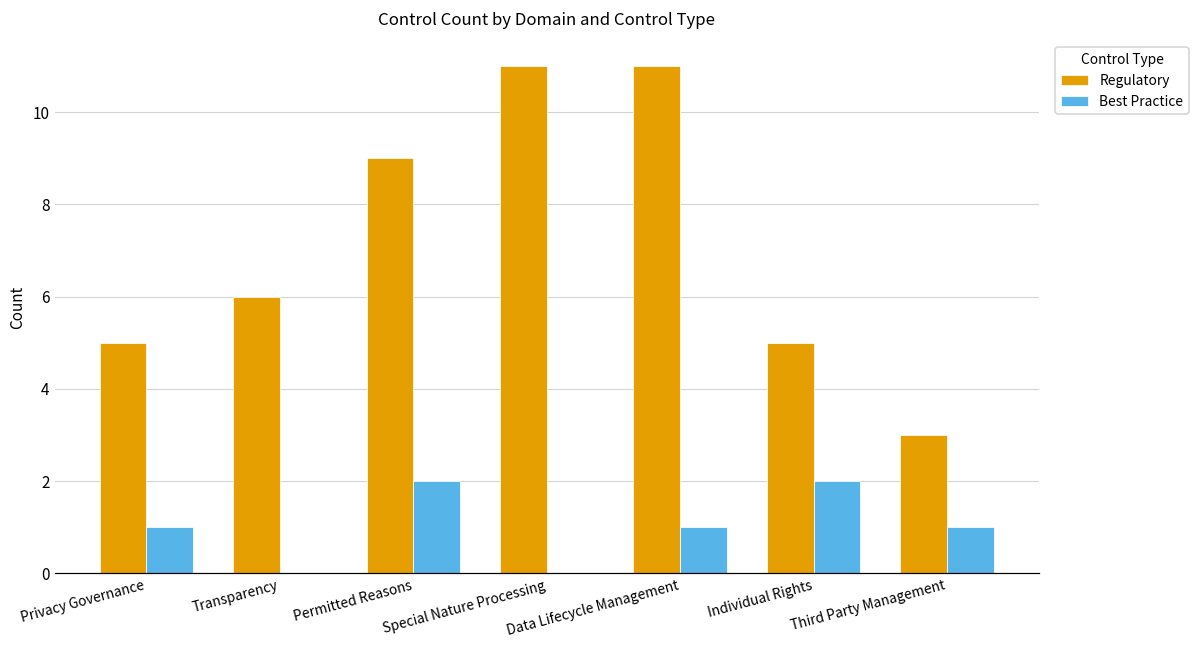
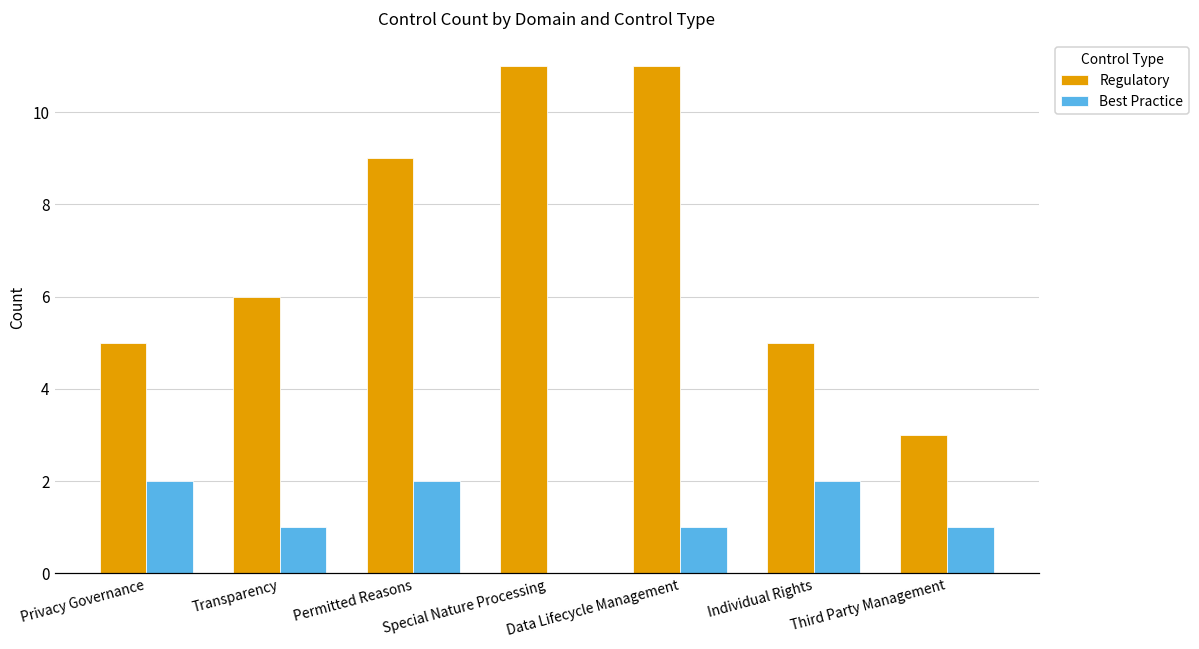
  {
    "Regulatory": {
      "Privacy Governance": 5,
      "Transparency": 6,
      "Permitted Reasons": 9,
      "Special Nature Processing": 11,
      "Data Lifecycle Management": 11,
      "Individual Rights": 5,
      "Third Party Management": 3
    },
    "Best Practice": {
-     "Privacy Governance": 1,
-     "Transparency": 0,
+     "Privacy Governance": 2,
+     "Transparency": 1,
      "Permitted Reasons": 2,
      "Special Nature Processing": 0,
      "Data Lifecycle Management": 1,
      "Individual Rights": 2,
      "Third Party Management": 1
    }
  }
